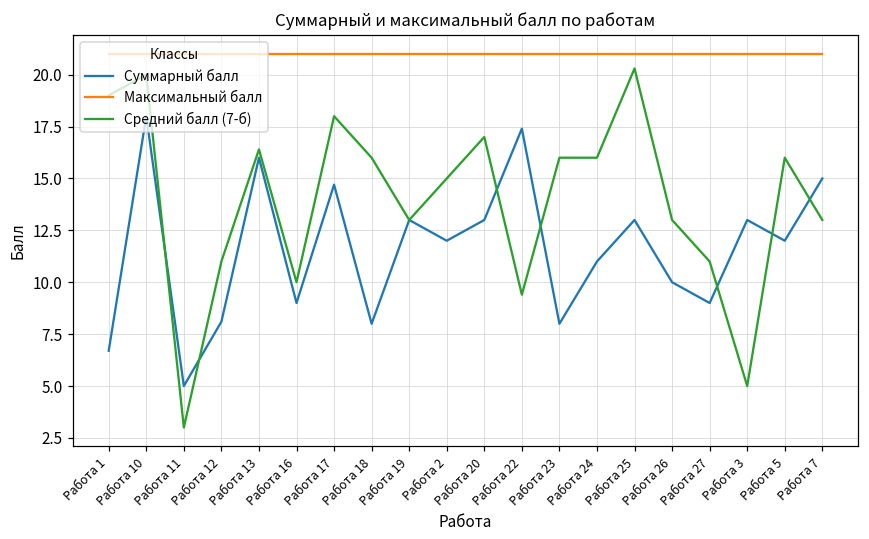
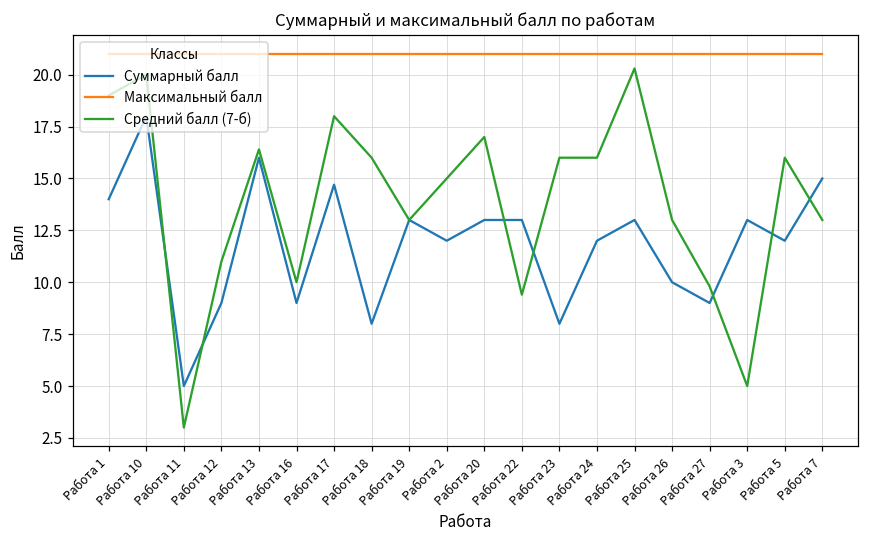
  {
    "Суммарный балл": {
-     "Работа 1": 6.7,
+     "Работа 1": 14.0,
      "Работа 11": 5.0,
-     "Работа 12": 8.1,
+     "Работа 12": 9.0,
      "Работа 13": 16.0,
      "Работа 16": 9.0,
      "Работа 17": 14.7,
      "Работа 18": 8.0,
      "Работа 2": 12.0,
      "Работа 20": 13.0,
-     "Работа 22": 17.4,
+     "Работа 22": 13.0,
      "Работа 23": 8.0,
-     "Работа 24": 11,
+     "Работа 24": 12,
      "Работа 25": 13.0,
      "Работа 26": 10.0,
      "Работа 27": 9.0,
      "Работа 3": 13.0,
      "Работа 5": 12.0,
      "Работа 7": 15.0
    },
    "Максимальный балл": {
      "Работа 16": 21.0,
      "Работа 17": 21.0,
      "Работа 18": 21.0,
      "Работа 19": 21.0,
      "Работа 2": 21.0,
      "Работа 20": 21.0,
      "Работа 22": 21.0,
      "Работа 23": 21.0,
      "Работа 24": 21.0,
      "Работа 25": 21.0,
      "Работа 26": 21.0,
      "Работа 27": 21.0,
      "Работа 3": 21.0,
      "Работа 5": 21.0,
      "Работа 7": 21.0
    },
    "Средний балл (7-б)": {
      "Работа 11": 3.0,
      "Работа 12": 11.0,
      "Работа 13": 16.4,
      "Работа 16": 10.0,
      "Работа 17": 18.0,
      "Работа 18": 16.0,
      "Работа 2": 15.0,
      "Работа 20": 17.0,
      "Работа 22": 9.4,
      "Работа 23": 16.0,
      "Работа 24": 16.0,
      "Работа 25": 20.3,
      "Работа 26": 13.0,
-     "Работа 27": 11.0,
+     "Работа 27": 9.8,
      "Работа 3": 5.0,
      "Работа 5": 16.0,
      "Работа 7": 13.0
    }
  }
